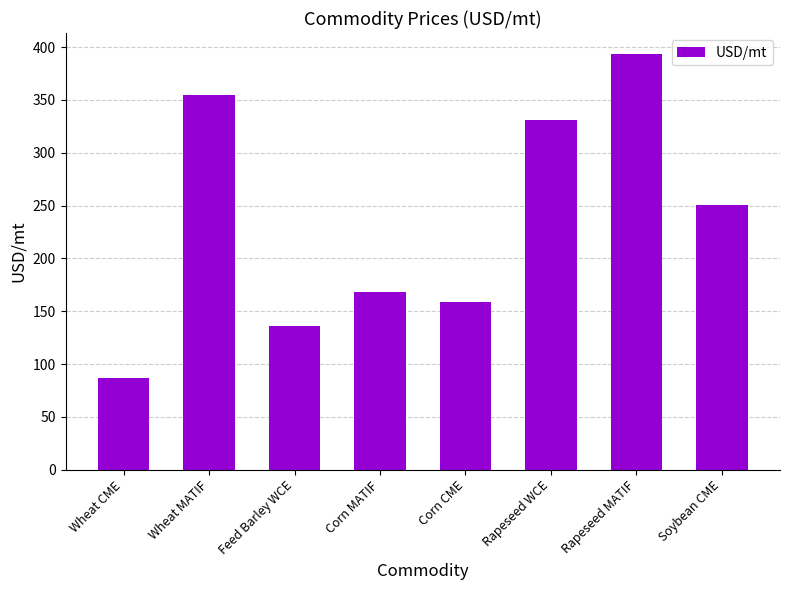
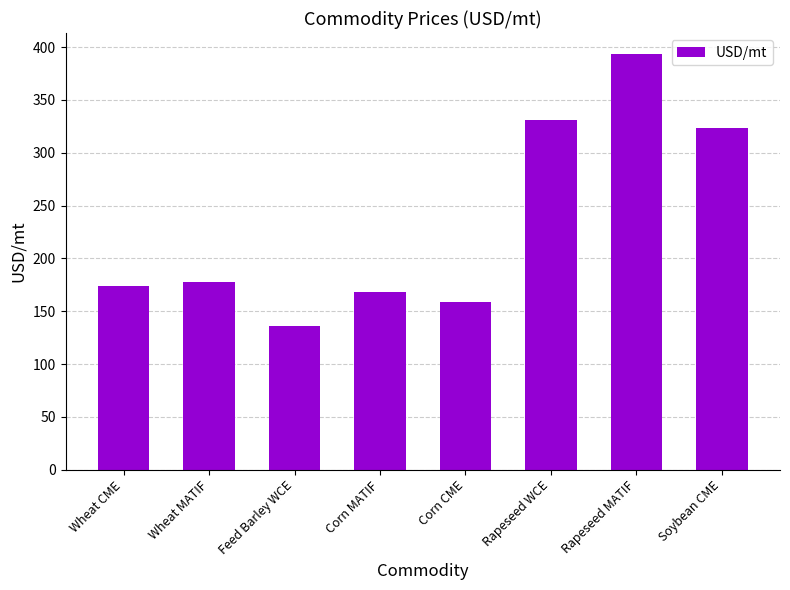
  {
-   "Wheat CME": 87,
-   "Wheat MATIF": 355,
+   "Wheat CME": 174,
+   "Wheat MATIF": 177,
    "Feed Barley WCE": 136,
    "Corn MATIF": 168,
    "Corn CME": 158,
    "Rapeseed WCE": 331,
    "Rapeseed MATIF": 394,
-   "Soybean CME": 251
+   "Soybean CME": 323
  }
